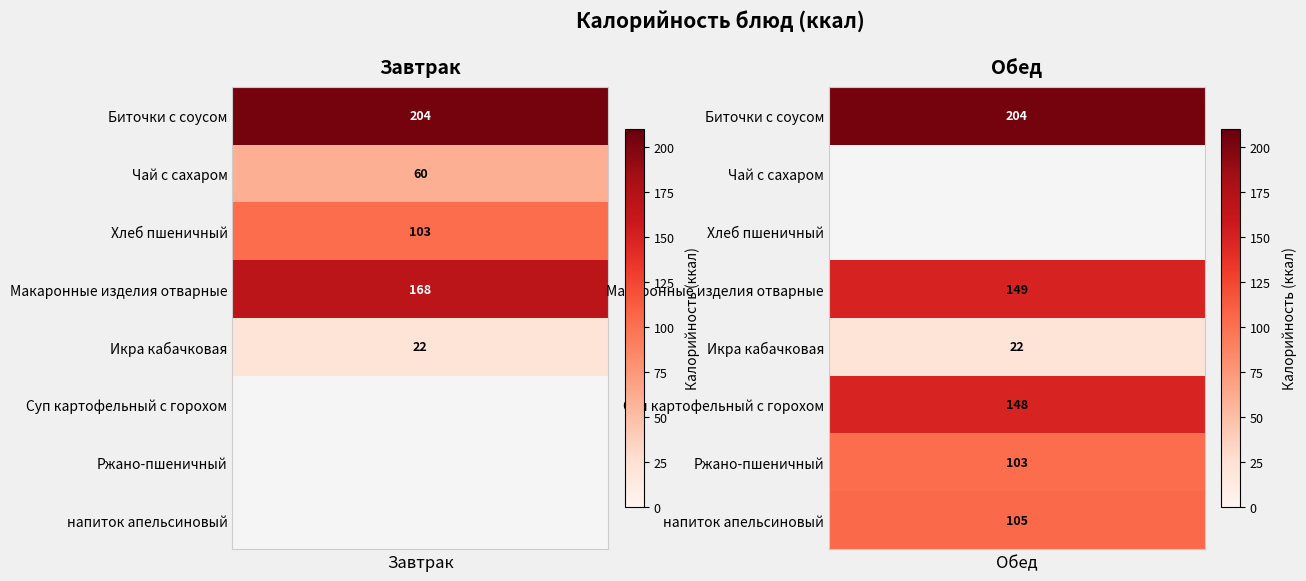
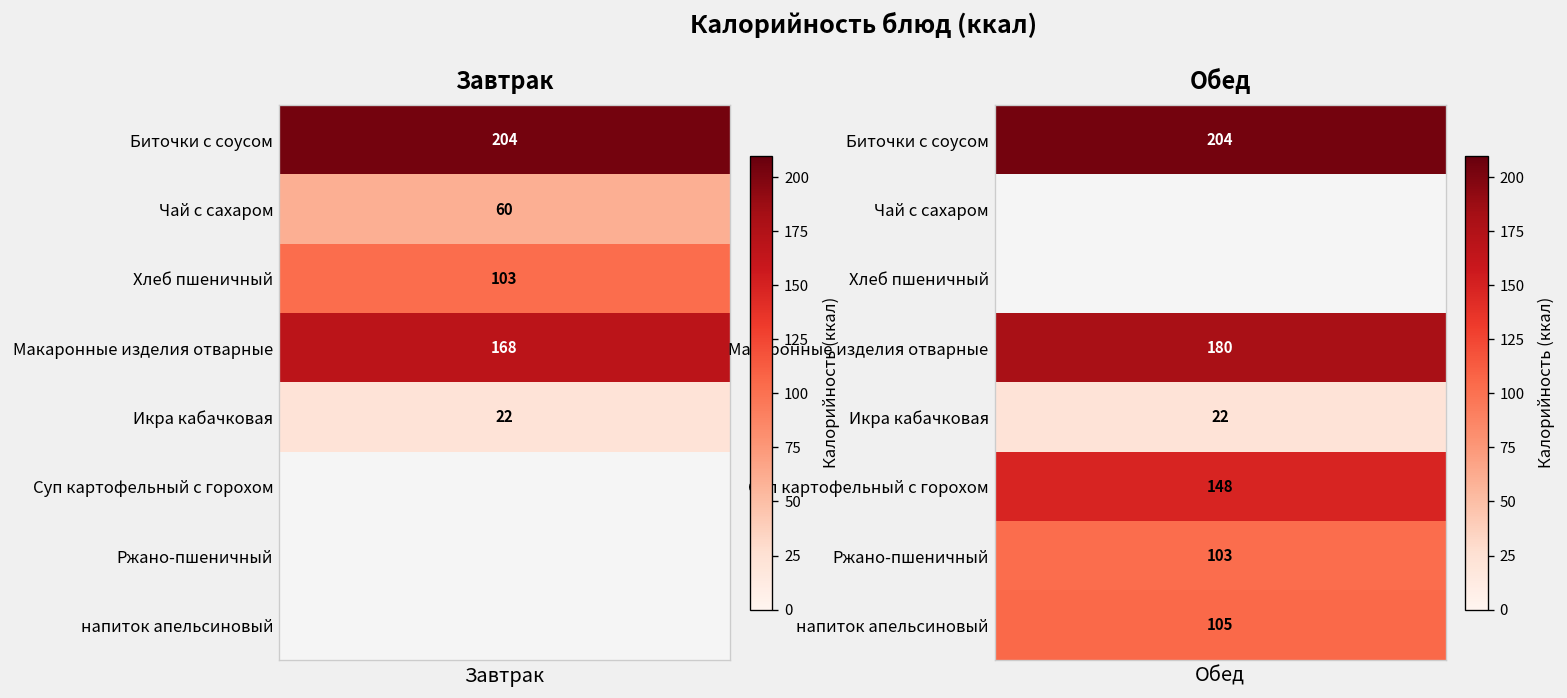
  {
    "Завтрак": {
      "Биточки с соусом": {
        "Завтрак": 204
      },
      "Чай с сахаром": {
        "Завтрак": 60
      },
      "Хлеб пшеничный": {
        "Завтрак": 103
      },
      "Макаронные изделия отварные": {
        "Завтрак": 168
      },
      "Икра кабачковая": {
        "Завтрак": 22
      }
    },
    "Обед": {
      "Биточки с соусом": {
        "Обед": 204
      },
      "Макаронные изделия отварные": {
-       "Обед": 149
+       "Обед": 180
      },
      "Икра кабачковая": {
        "Обед": 22
      },
      "Суп картофельный с горохом": {
        "Обед": 148
      },
      "Ржано-пшеничный": {
        "Обед": 103
      },
      "напиток апельсиновый": {
        "Обед": 105
      }
    }
  }
